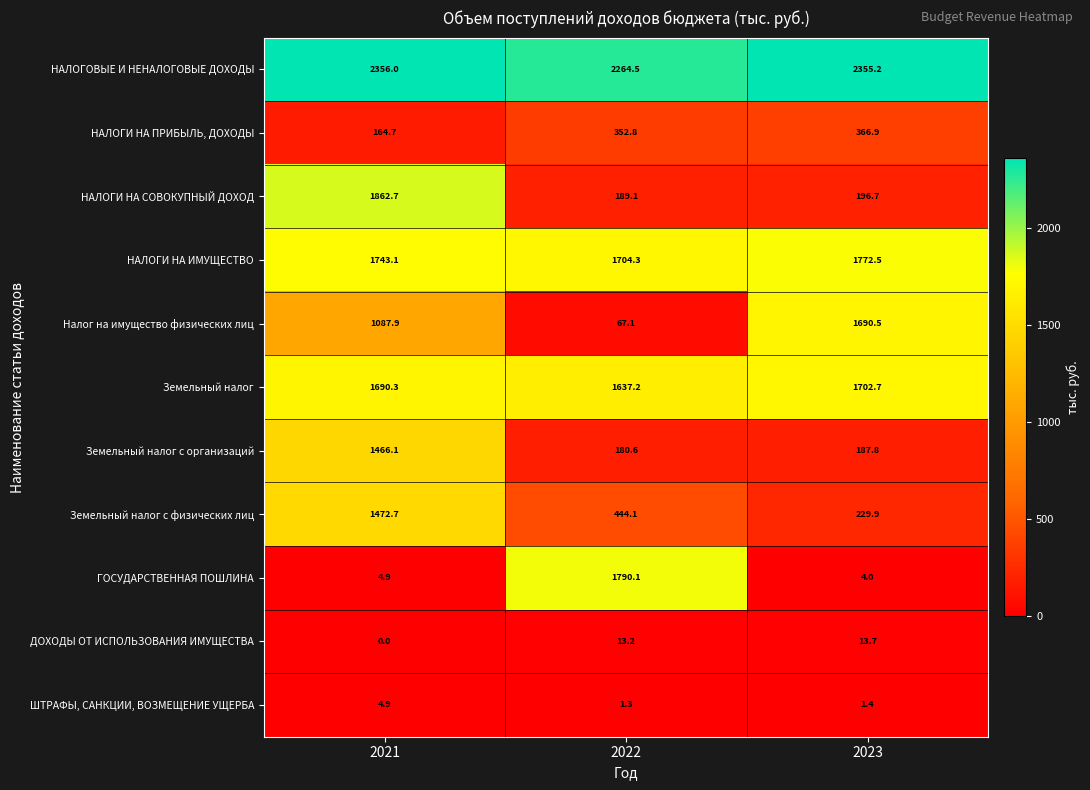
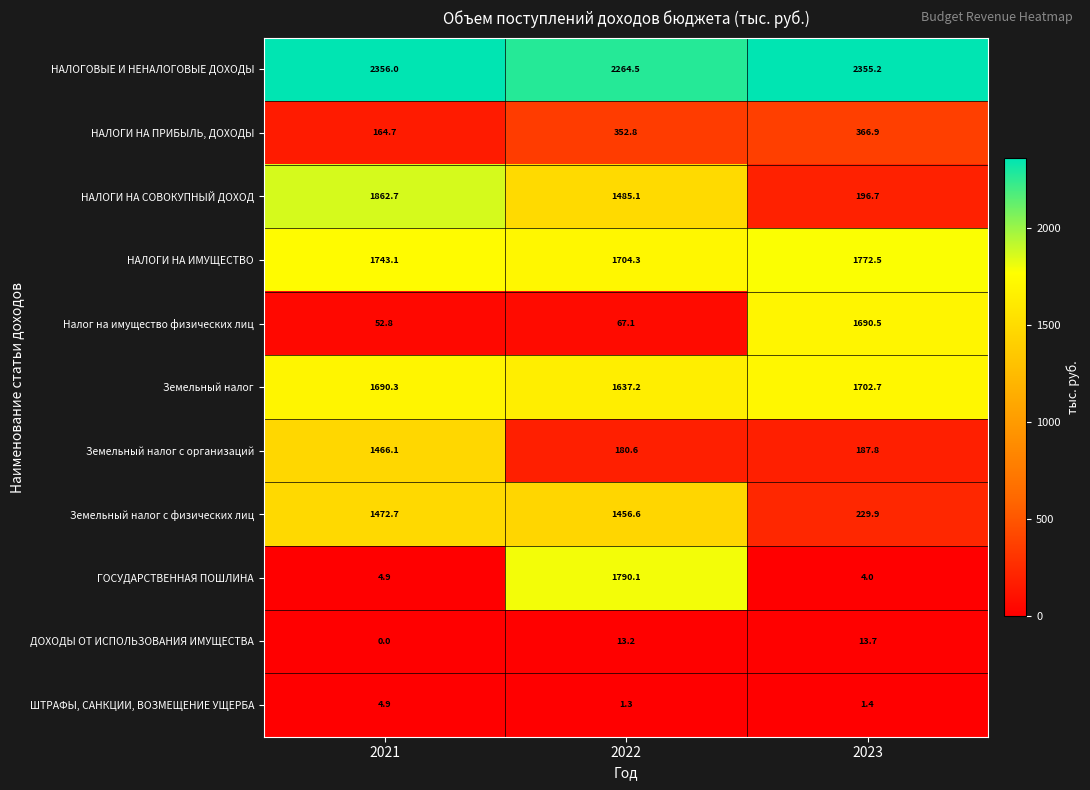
  {
    "НАЛОГОВЫЕ И НЕНАЛОГОВЫЕ ДОХОДЫ": {
      "2021": 2356.0,
      "2022": 2264.5,
      "2023": 2355.2
    },
    "НАЛОГИ НА ПРИБЫЛЬ, ДОХОДЫ": {
      "2021": 164.7,
      "2022": 352.8,
      "2023": 366.9
    },
    "НАЛОГИ НА СОВОКУПНЫЙ ДОХОД": {
      "2021": 1862.7,
-     "2022": 189.1,
+     "2022": 1485.1,
      "2023": 196.7
    },
    "НАЛОГИ НА ИМУЩЕСТВО": {
      "2021": 1743.1,
      "2022": 1704.3,
      "2023": 1772.5
    },
    "Налог на имущество физических лиц": {
-     "2021": 1087.9,
+     "2021": 52.8,
      "2022": 67.1,
      "2023": 1690.5
    },
    "Земельный налог": {
      "2021": 1690.3,
      "2022": 1637.2,
      "2023": 1702.7
    },
    "Земельный налог с организаций": {
      "2021": 1466.1,
      "2022": 180.6,
      "2023": 187.8
    },
    "Земельный налог с физических лиц": {
      "2021": 1472.7,
-     "2022": 444.1,
+     "2022": 1456.6,
      "2023": 229.9
    },
    "ГОСУДАРСТВЕННАЯ ПОШЛИНА": {
      "2021": 4.9,
      "2022": 1790.1,
      "2023": 4.0
    },
    "ДОХОДЫ ОТ ИСПОЛЬЗОВАНИЯ ИМУЩЕСТВА": {
      "2021": 0.0,
      "2022": 13.2,
      "2023": 13.7
    },
    "ШТРАФЫ, САНКЦИИ, ВОЗМЕЩЕНИЕ УЩЕРБА": {
      "2021": 4.9,
      "2022": 1.3,
      "2023": 1.4
    }
  }
